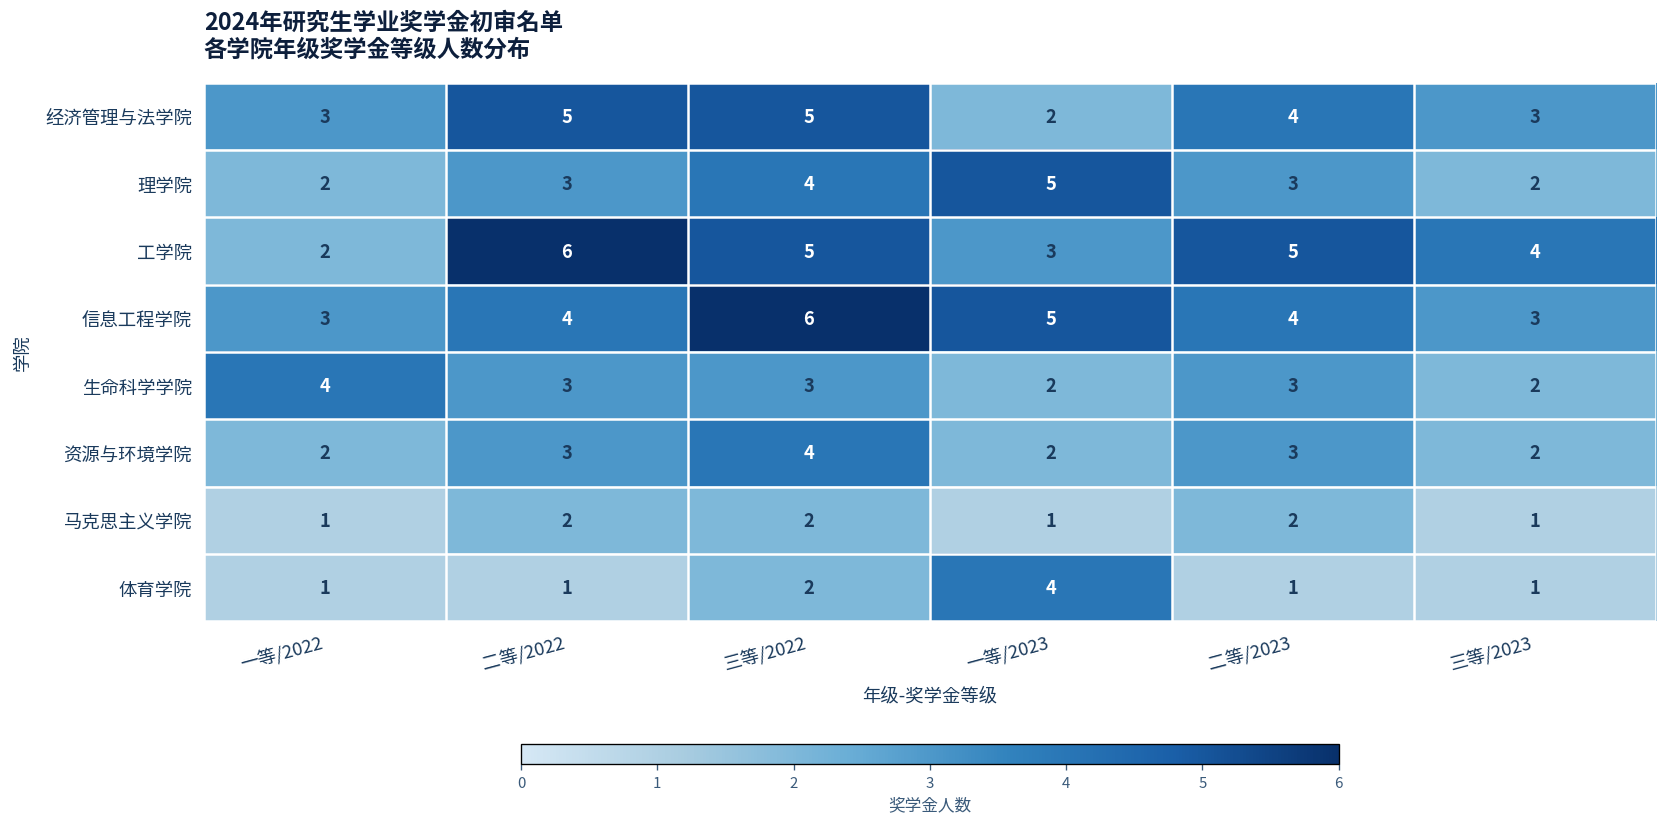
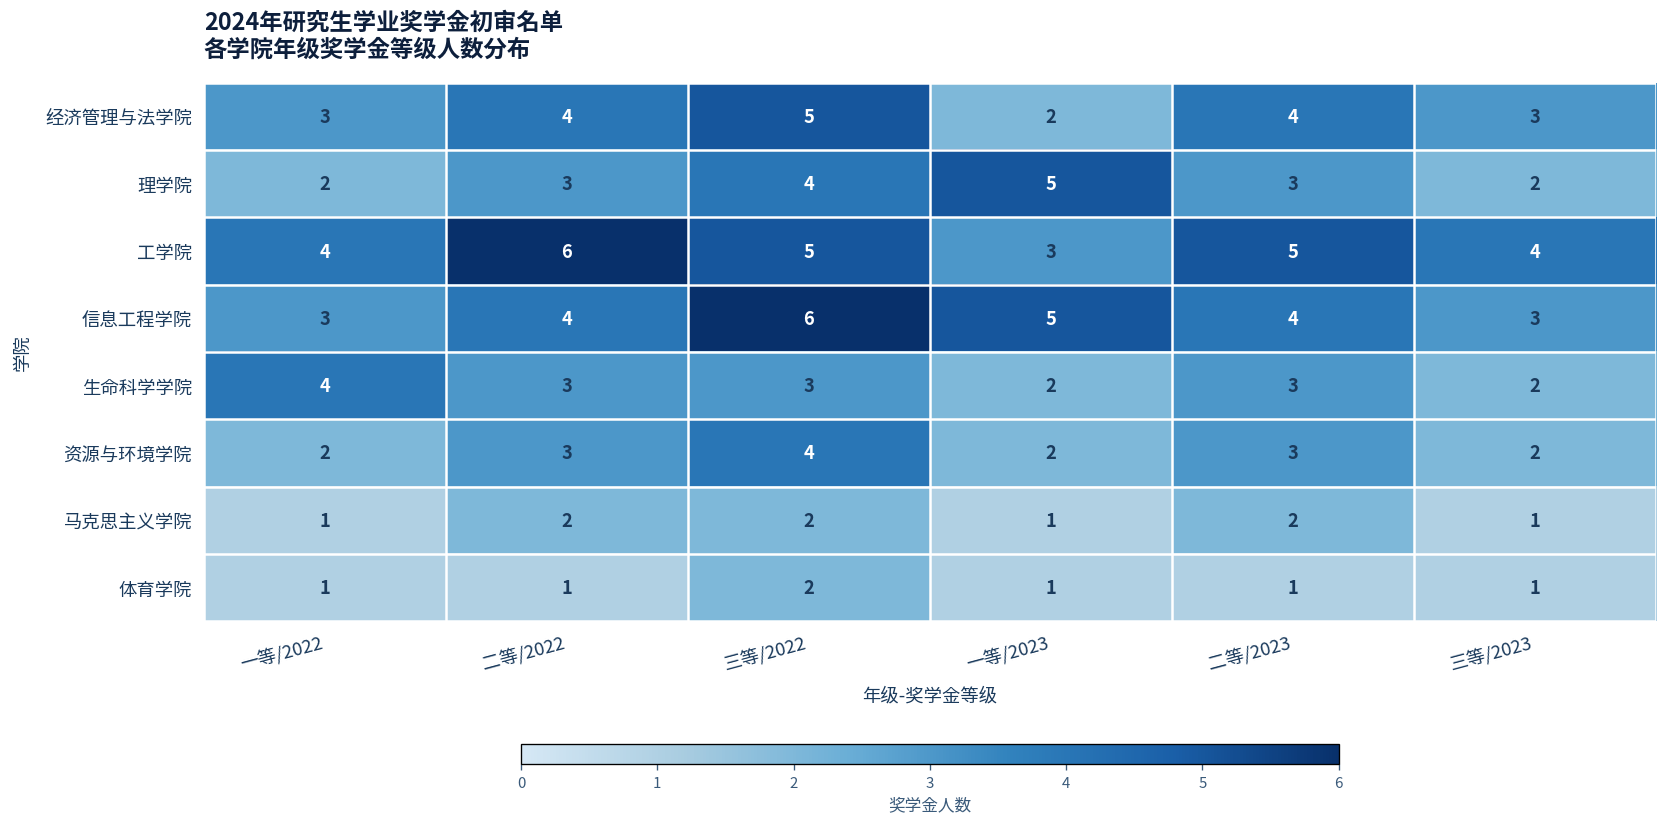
  {
    "经济管理与法学院": {
-     "二等/2022": 5
+     "二等/2022": 4
    },
    "工学院": {
-     "一等/2022": 2
+     "一等/2022": 4
    },
    "体育学院": {
-     "一等/2023": 4
+     "一等/2023": 1
    }
  }
